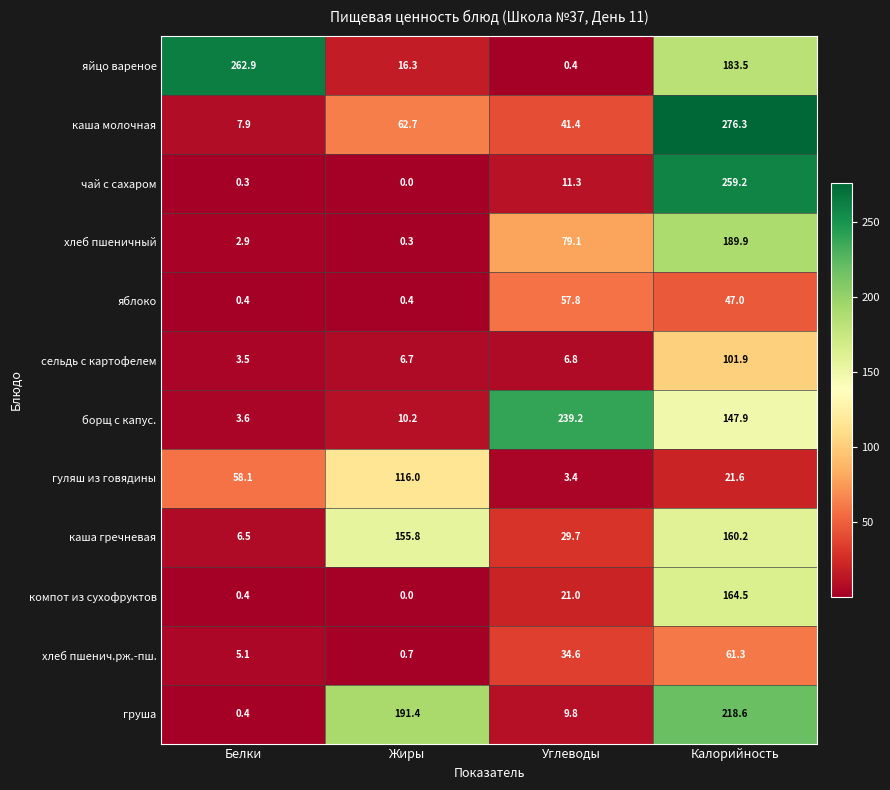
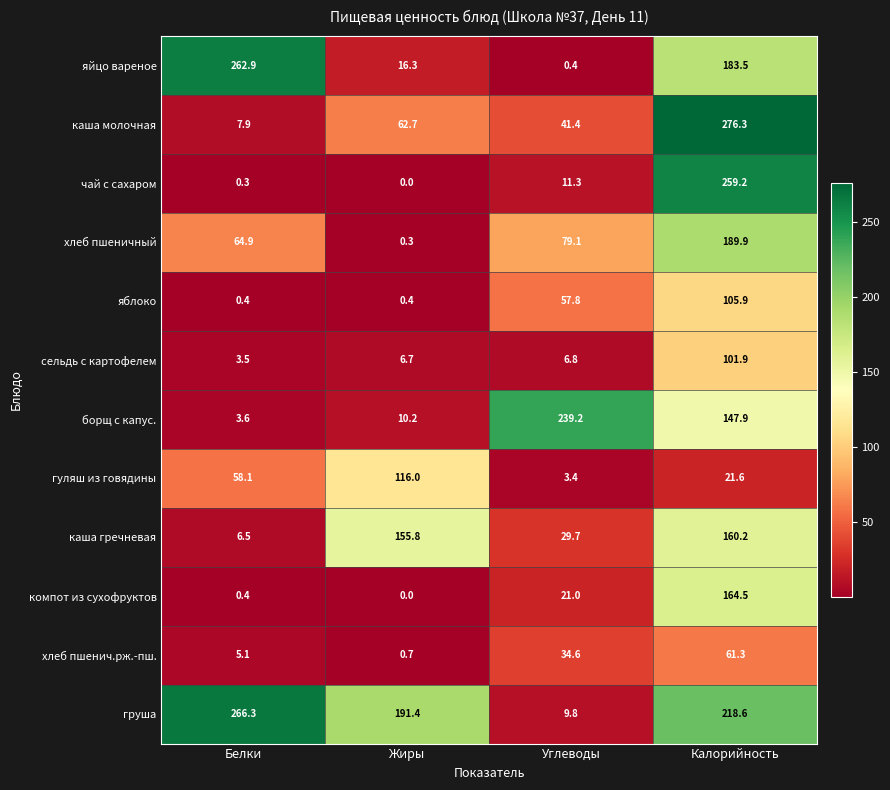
  {
    "яйцо вареное": {
      "Белки": 262.9,
      "Жиры": 16.3,
      "Углеводы": 0.4,
      "Калорийность": 183.5
    },
    "каша молочная": {
      "Белки": 7.9,
      "Жиры": 62.7,
      "Углеводы": 41.4,
      "Калорийность": 276.3
    },
    "чай с сахаром": {
      "Белки": 0.3,
      "Жиры": 0.0,
      "Углеводы": 11.3,
      "Калорийность": 259.2
    },
    "хлеб пшеничный": {
-     "Белки": 2.9,
+     "Белки": 64.9,
      "Жиры": 0.3,
      "Углеводы": 79.1,
      "Калорийность": 189.9
    },
    "яблоко": {
      "Белки": 0.4,
      "Жиры": 0.4,
      "Углеводы": 57.8,
-     "Калорийность": 47.0
+     "Калорийность": 105.9
    },
    "сельдь с картофелем": {
      "Белки": 3.5,
      "Жиры": 6.7,
      "Углеводы": 6.8,
      "Калорийность": 101.9
    },
    "борщ с капус.": {
      "Белки": 3.6,
      "Жиры": 10.2,
      "Углеводы": 239.2,
      "Калорийность": 147.9
    },
    "гуляш из говядины": {
      "Белки": 58.1,
      "Жиры": 116.0,
      "Углеводы": 3.4,
      "Калорийность": 21.6
    },
    "каша гречневая": {
      "Белки": 6.5,
      "Жиры": 155.8,
      "Углеводы": 29.7,
      "Калорийность": 160.2
    },
    "компот из сухофруктов": {
      "Белки": 0.4,
      "Жиры": 0.0,
      "Углеводы": 21.0,
      "Калорийность": 164.5
    },
    "хлеб пшенич.рж.-пш.": {
      "Белки": 5.1,
      "Жиры": 0.7,
      "Углеводы": 34.6,
      "Калорийность": 61.3
    },
    "груша": {
-     "Белки": 0.4,
+     "Белки": 266.3,
      "Жиры": 191.4,
      "Углеводы": 9.8,
      "Калорийность": 218.6
    }
  }
